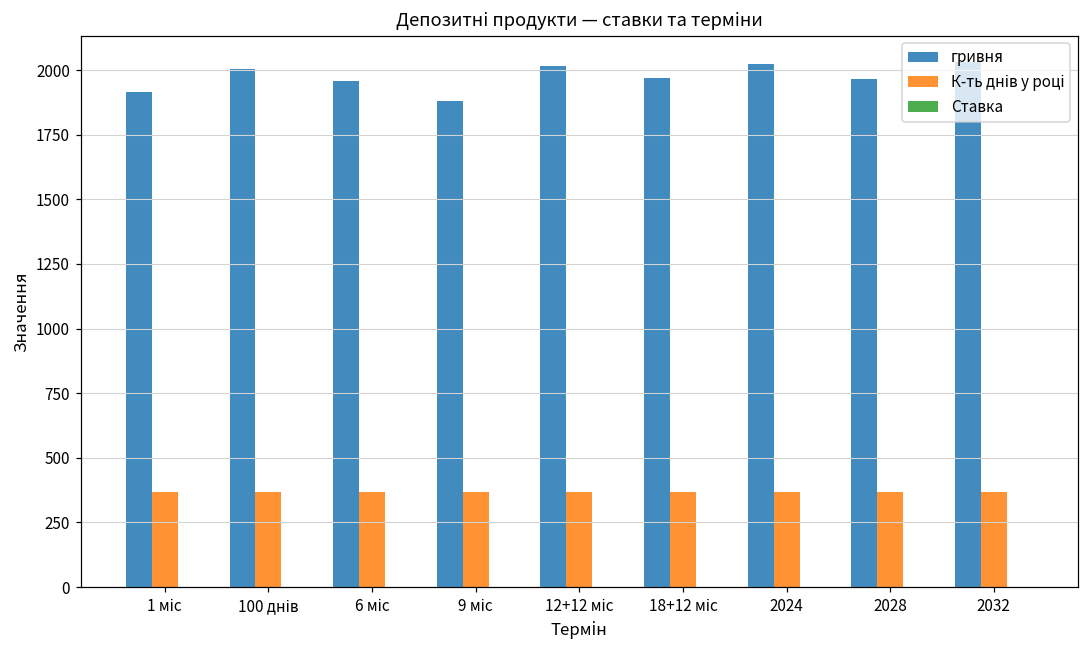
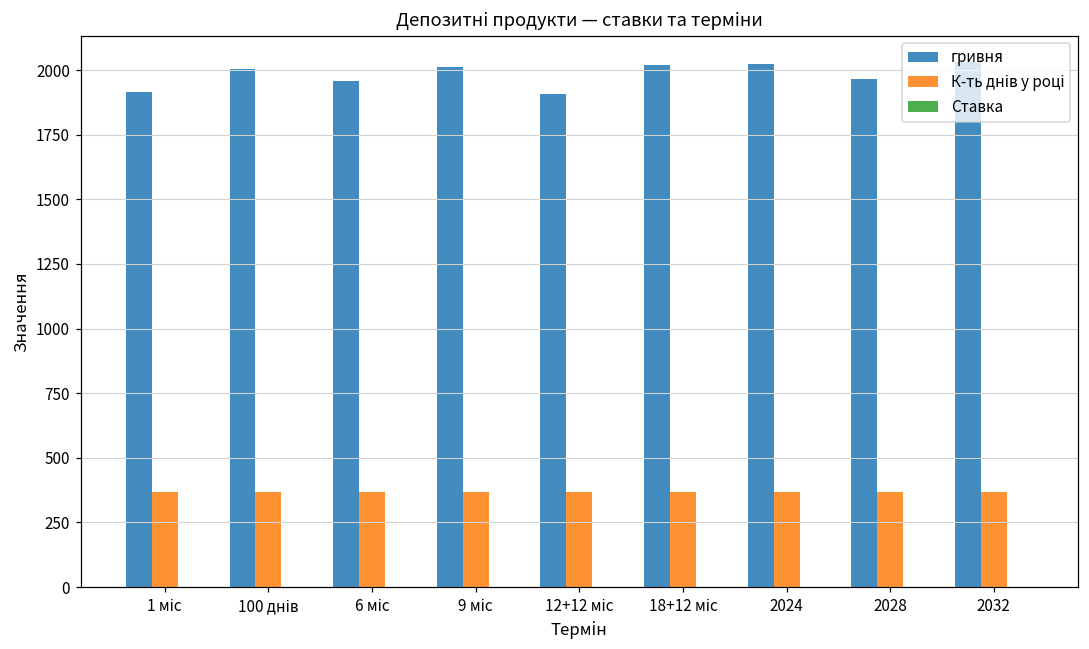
  {
    "гривня": {
      "1 міс": 1920,
      "100 днів": 2000,
      "6 міс": 1960,
-     "9 міс": 1880,
-     "12+12 міс": 2020,
-     "18+12 міс": 1970,
+     "9 міс": 2010,
+     "12+12 міс": 1910,
+     "18+12 міс": 2020,
      "2024": 2020,
      "2028": 1970
    },
    "К-ть днів у році": {
      "1 міс": 370,
      "100 днів": 370,
      "6 міс": 370,
      "9 міс": 370,
      "12+12 міс": 370,
      "18+12 міс": 370,
      "2024": 370,
      "2028": 370,
      "2032": 370
    }
  }
